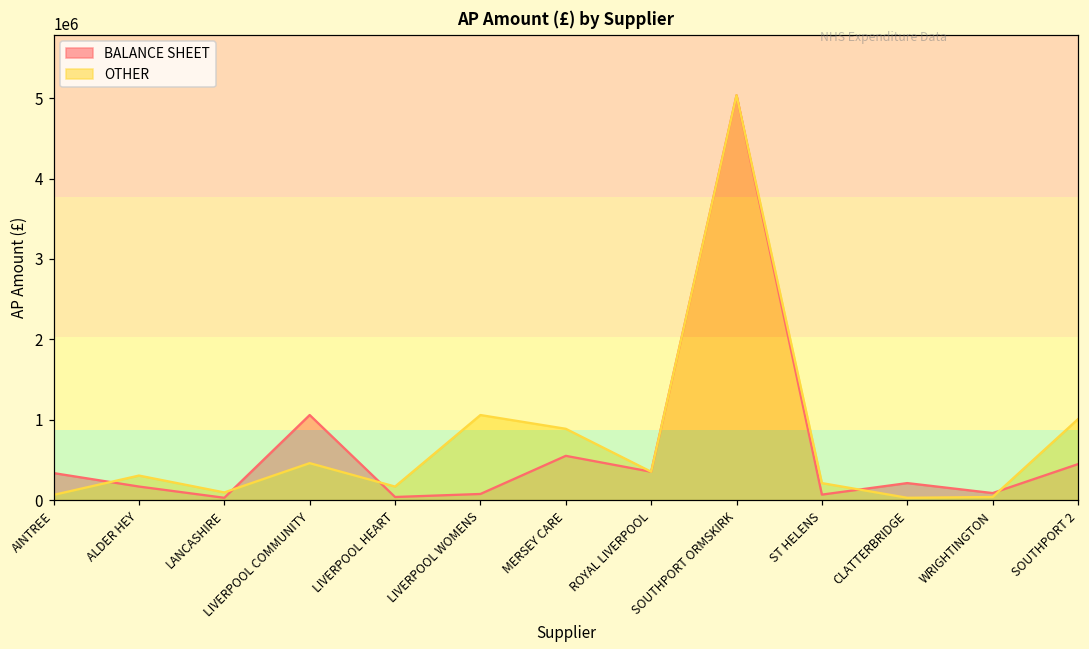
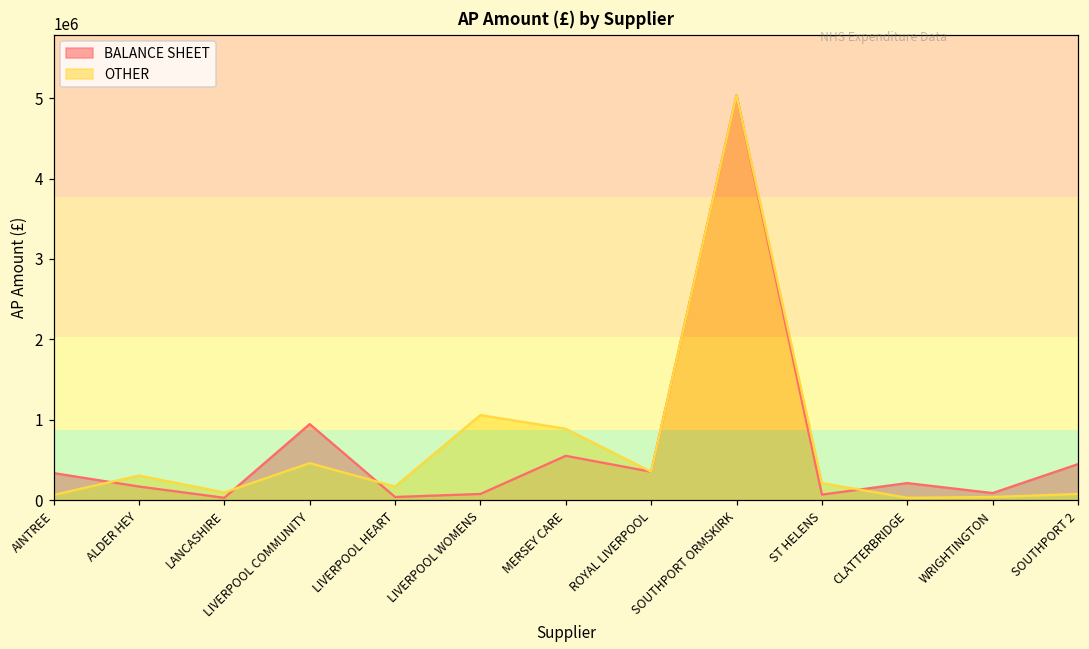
  {
    "BALANCE SHEET": {
      "AINTREE": 300000,
      "ALDER HEY": 200000,
      "LANCASHIRE": 0,
-     "LIVERPOOL COMMUNITY": 1100000,
+     "LIVERPOOL COMMUNITY": 900000,
      "LIVERPOOL HEART": 0,
      "LIVERPOOL WOMENS": 100000,
      "MERSEY CARE": 500000,
      "ST HELENS": 100000,
      "CLATTERBRIDGE": 200000,
      "WRIGHTINGTON": 100000,
      "SOUTHPORT 2": 400000
    },
    "OTHER": {
      "AINTREE": 100000,
      "ALDER HEY": 300000,
      "LANCASHIRE": 100000,
      "LIVERPOOL COMMUNITY": 500000,
      "LIVERPOOL HEART": 200000,
      "LIVERPOOL WOMENS": 1100000,
      "MERSEY CARE": 900000,
      "ST HELENS": 200000,
      "CLATTERBRIDGE": 0,
      "WRIGHTINGTON": 0,
-     "SOUTHPORT 2": 1000000
+     "SOUTHPORT 2": 100000
    }
  }
